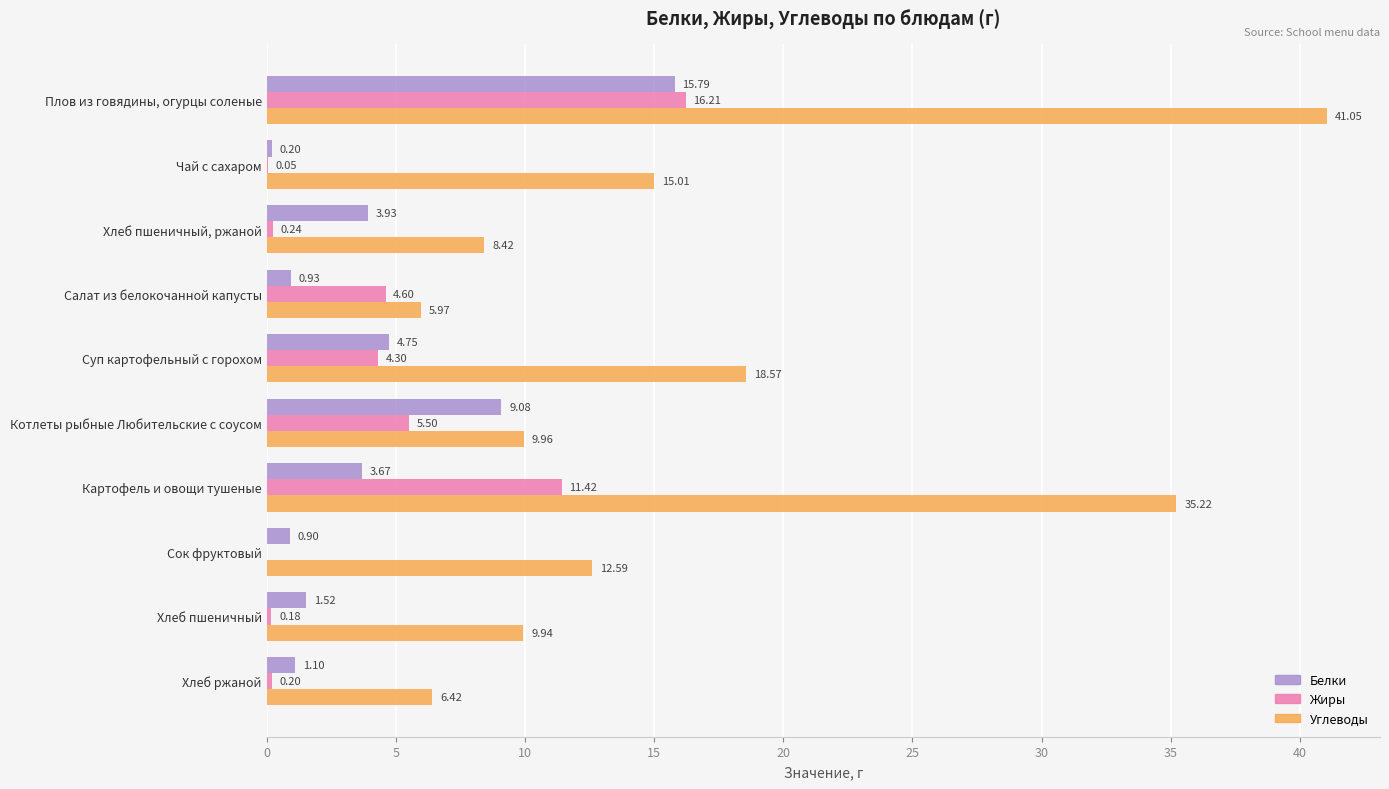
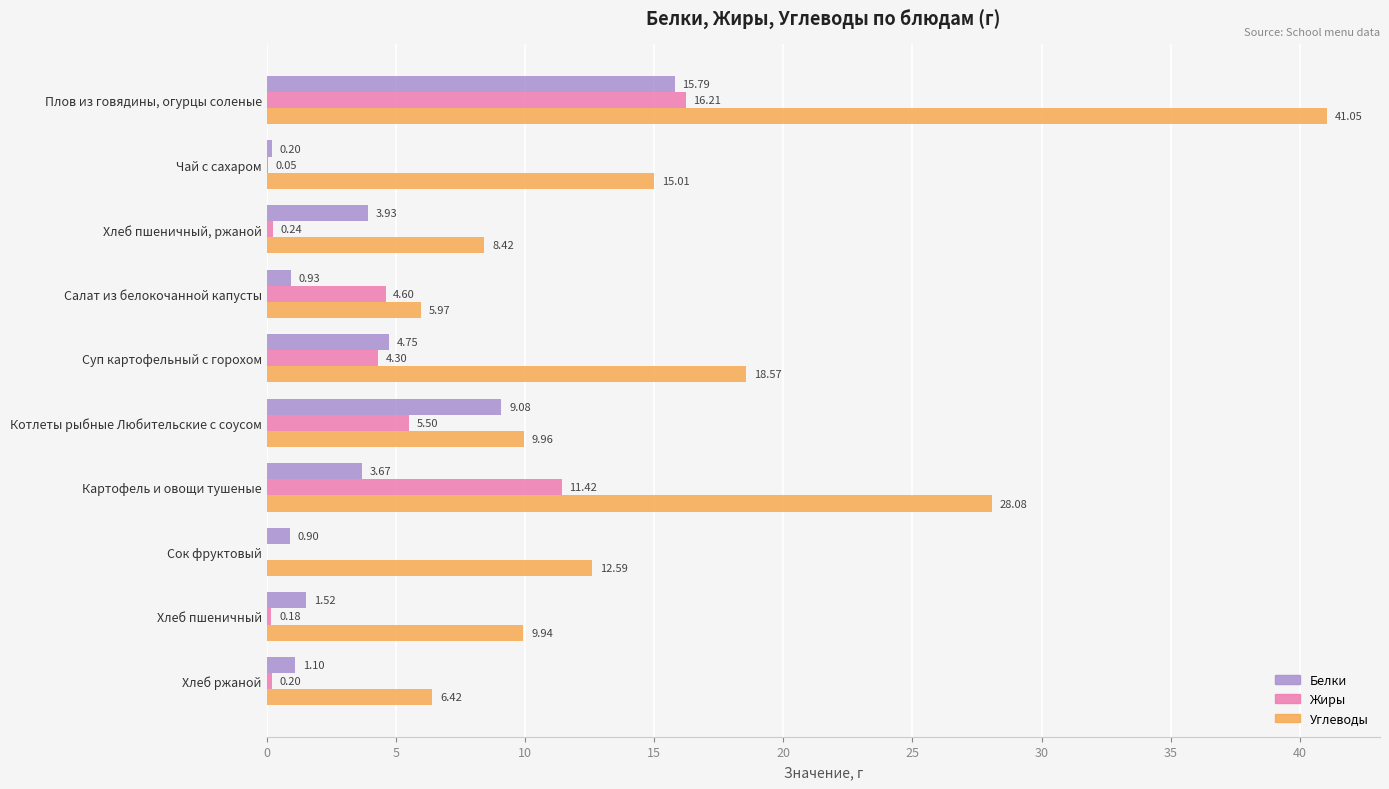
  {
    "Белки": {
      "Плов из говядины, огурцы соленые": 15.79,
      "Чай с сахаром": 0.20,
      "Хлеб пшеничный, ржаной": 3.93,
      "Салат из белокочанной капусты": 0.93,
      "Суп картофельный с горохом": 4.75,
      "Котлеты рыбные Любительские с соусом": 9.08,
      "Картофель и овощи тушеные": 3.67,
      "Сок фруктовый": 0.90,
      "Хлеб пшеничный": 1.52,
      "Хлеб ржаной": 1.10
    },
    "Жиры": {
      "Плов из говядины, огурцы соленые": 16.21,
      "Чай с сахаром": 0.05,
      "Хлеб пшеничный, ржаной": 0.24,
      "Салат из белокочанной капусты": 4.60,
      "Суп картофельный с горохом": 4.30,
      "Котлеты рыбные Любительские с соусом": 5.50,
      "Картофель и овощи тушеные": 11.42,
      "Хлеб пшеничный": 0.18,
      "Хлеб ржаной": 0.20
    },
    "Углеводы": {
      "Плов из говядины, огурцы соленые": 41.05,
      "Чай с сахаром": 15.01,
      "Хлеб пшеничный, ржаной": 8.42,
      "Салат из белокочанной капусты": 5.97,
      "Суп картофельный с горохом": 18.57,
      "Котлеты рыбные Любительские с соусом": 9.96,
-     "Картофель и овощи тушеные": 35.22,
+     "Картофель и овощи тушеные": 28.08,
      "Сок фруктовый": 12.59,
      "Хлеб пшеничный": 9.94,
      "Хлеб ржаной": 6.42
    }
  }
